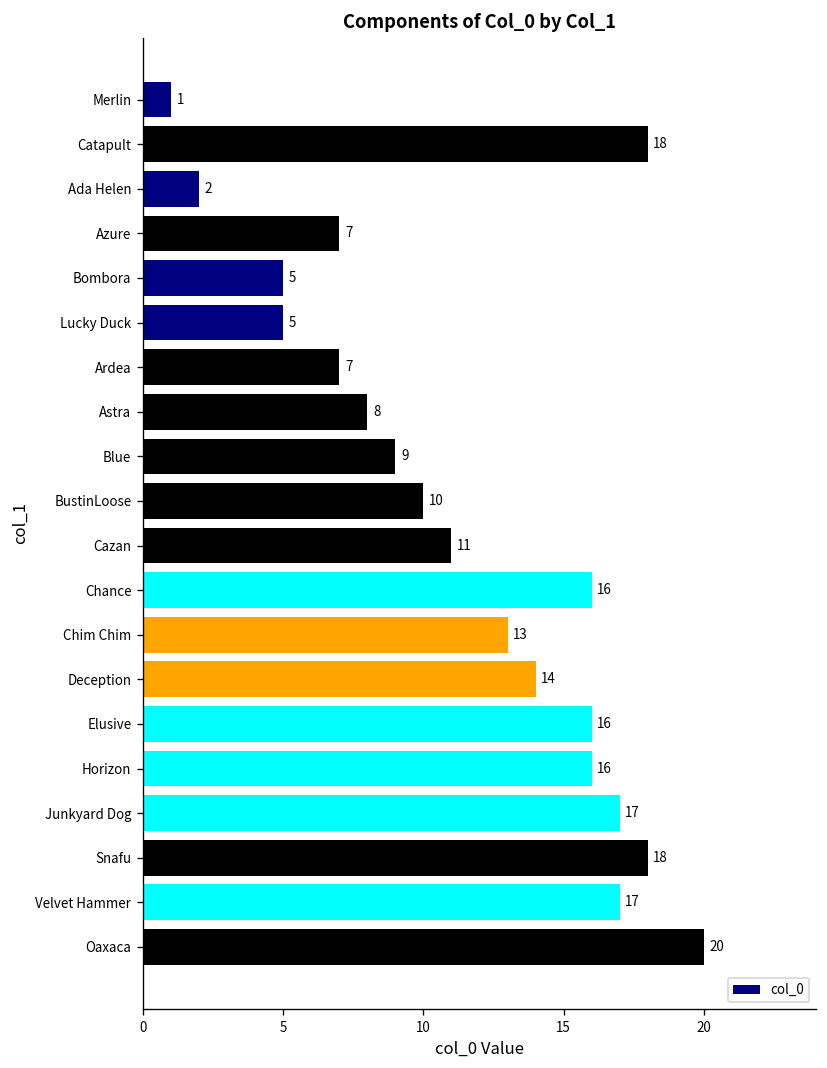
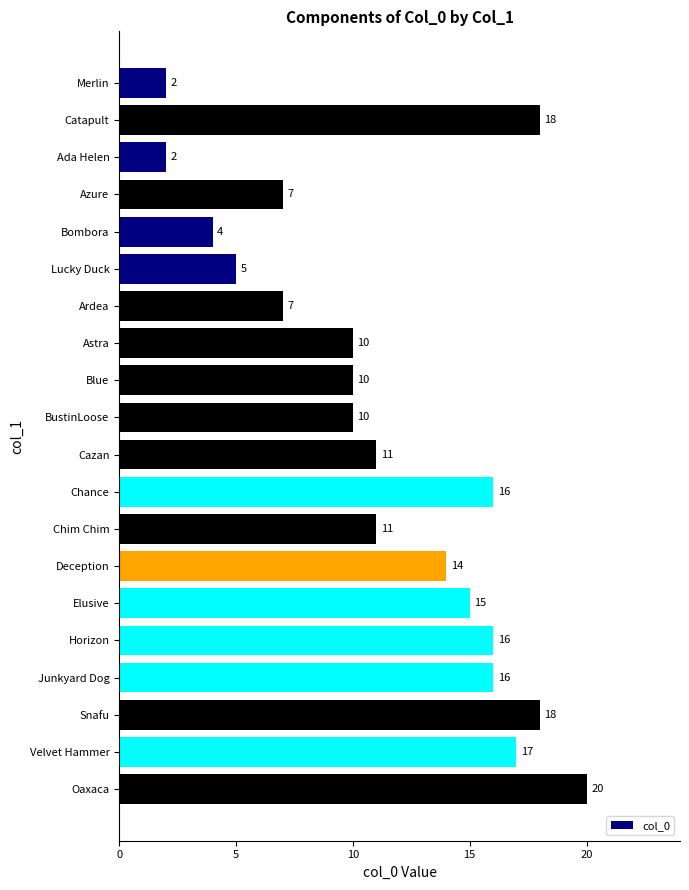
  {
-   "Merlin": 1,
+   "Merlin": 2,
    "Catapult": 18,
    "Ada Helen": 2,
    "Azure": 7,
-   "Bombora": 5,
+   "Bombora": 4,
    "Lucky Duck": 5,
    "Ardea": 7,
-   "Astra": 8,
-   "Blue": 9,
+   "Astra": 10,
+   "Blue": 10,
    "BustinLoose": 10,
    "Cazan": 11,
    "Chance": 16,
-   "Chim Chim": 13,
+   "Chim Chim": 11,
    "Deception": 14,
-   "Elusive": 16,
+   "Elusive": 15,
    "Horizon": 16,
-   "Junkyard Dog": 17,
+   "Junkyard Dog": 16,
    "Snafu": 18,
    "Velvet Hammer": 17,
    "Oaxaca": 20
  }
